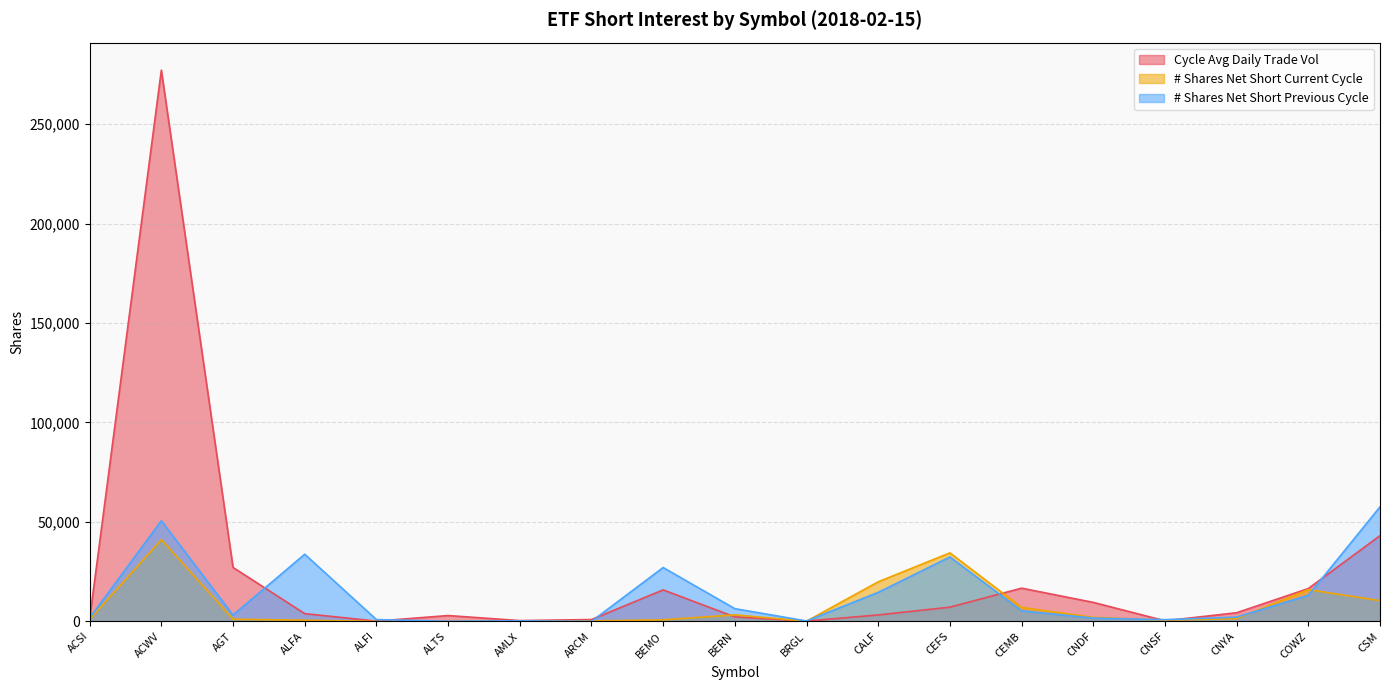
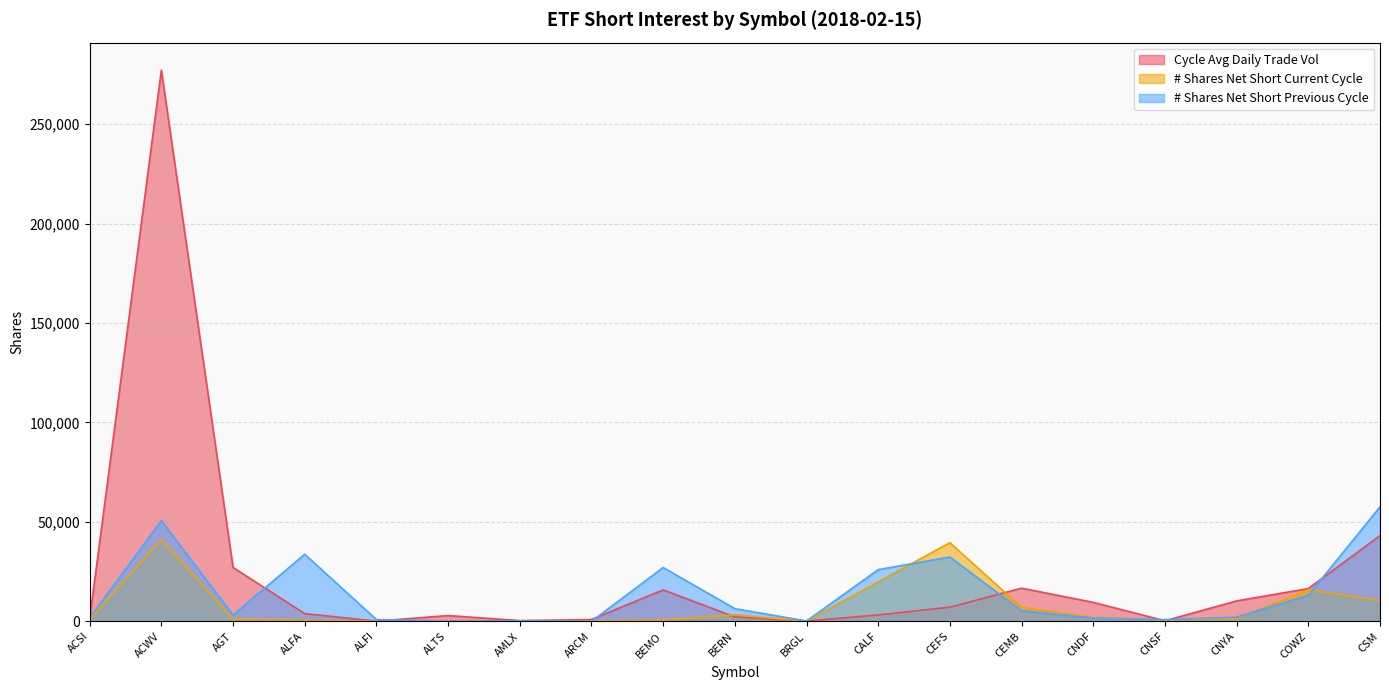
  {
    "Cycle Avg Daily Trade Vol": {
      "ACWV": "277,000",
      "AGT": "27,000",
      "ALFA": "4,000",
      "ALTS": "3,000",
      "BEMO": "16,000",
      "CALF": "3,000",
      "CEFS": "7,000",
      "CEMB": "17,000",
      "CNDF": "10,000",
-     "CNYA": "4,000",
+     "CNYA": "10,000",
      "CSM": "43,000"
    },
    "# Shares Net Short Current Cycle": {
      "ACWV": "41,000",
      "AGT": "1,000",
      "ALFA": "1,000",
      "BEMO": "1,000",
      "CALF": "20,000",
-     "CEFS": "34,000",
+     "CEFS": "40,000",
      "CEMB": "7,000",
      "CSM": "10,000"
    },
    "# Shares Net Short Previous Cycle": {
      "ACWV": "51,000",
      "AGT": "3,000",
      "ALFA": "34,000",
      "BEMO": "27,000",
      "BERN": "6,000",
-     "CALF": "15,000",
+     "CALF": "26,000",
      "CEFS": "32,000",
      "CEMB": "5,000",
      "COWZ": "13,000",
      "CSM": "58,000"
    }
  }
